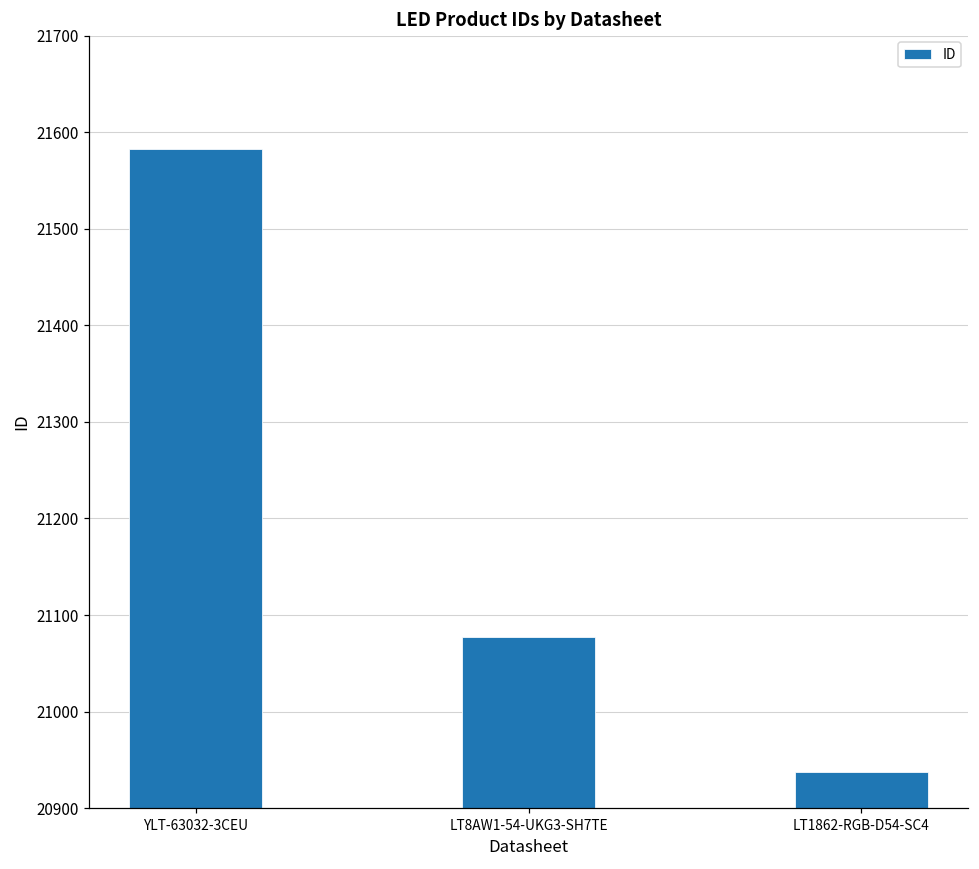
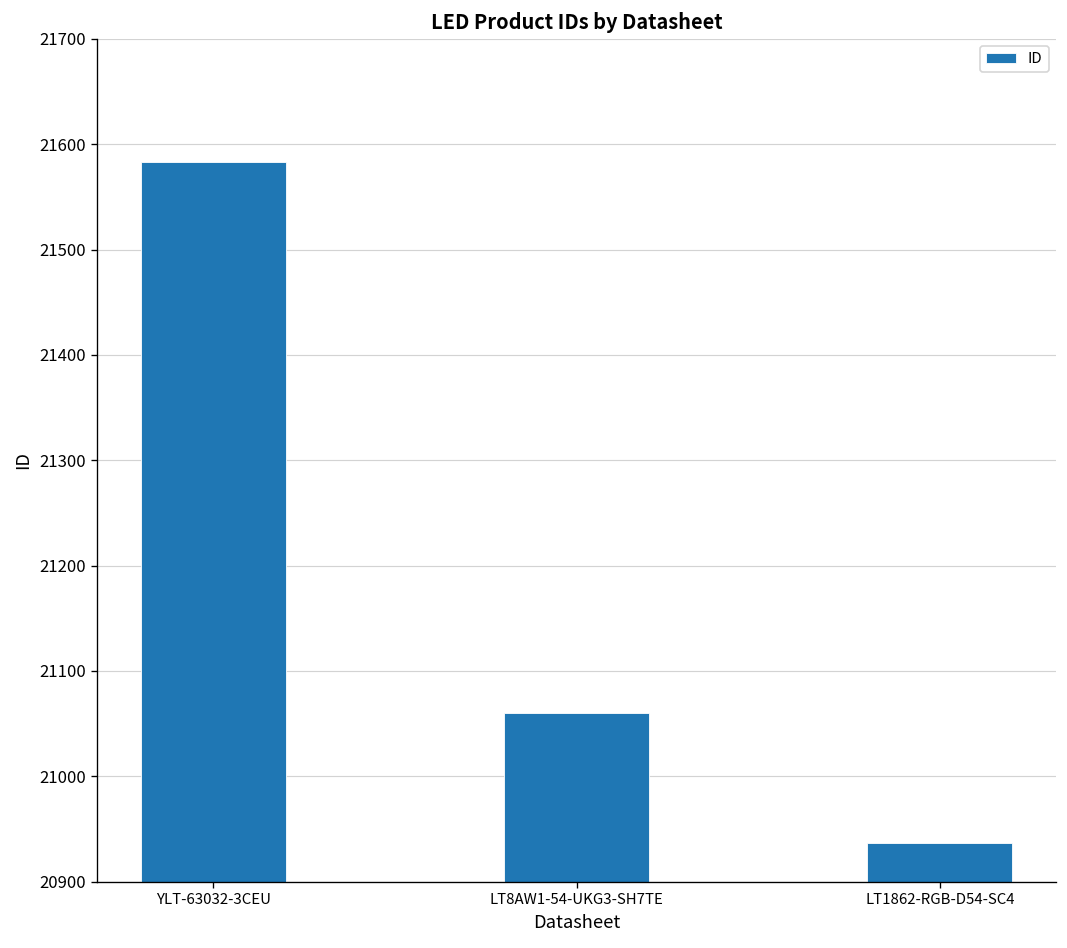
  {
    "YLT-63032-3CEU": 21580,
-   "LT8AW1-54-UKG3-SH7TE": 21080,
+   "LT8AW1-54-UKG3-SH7TE": 21060,
    "LT1862-RGB-D54-SC4": 20940
  }
